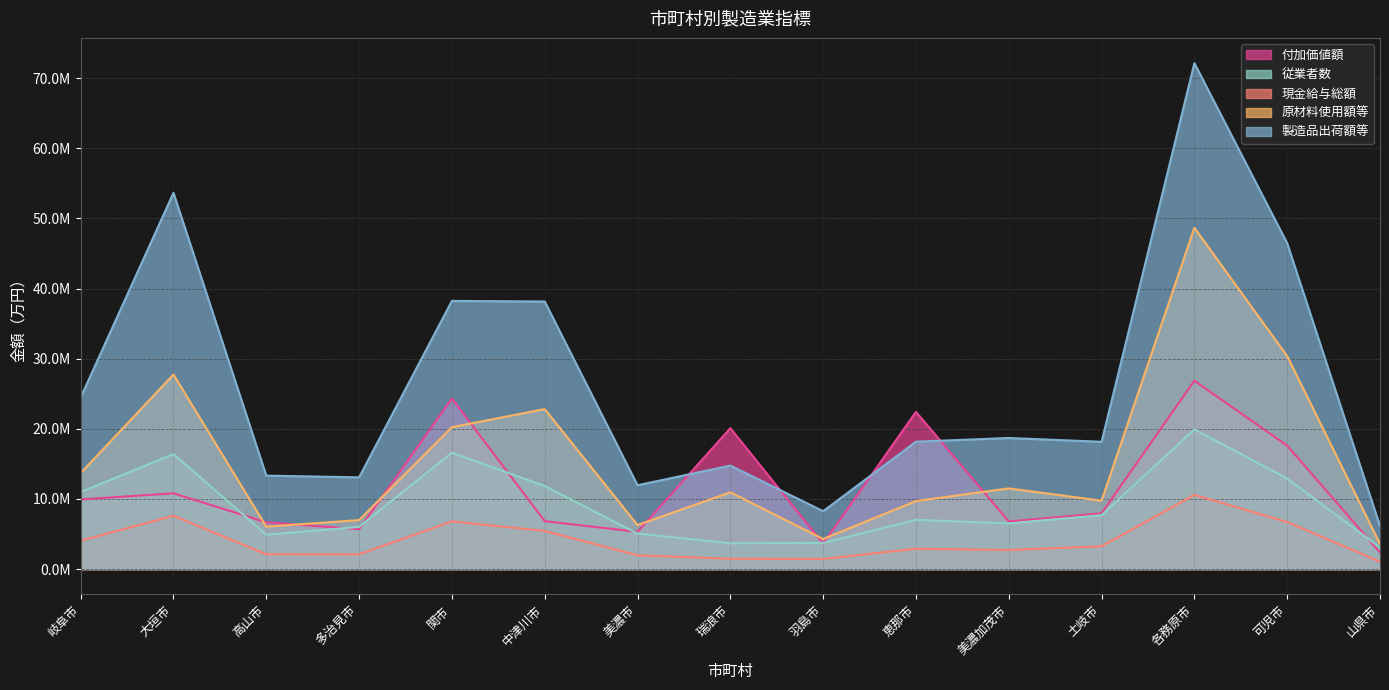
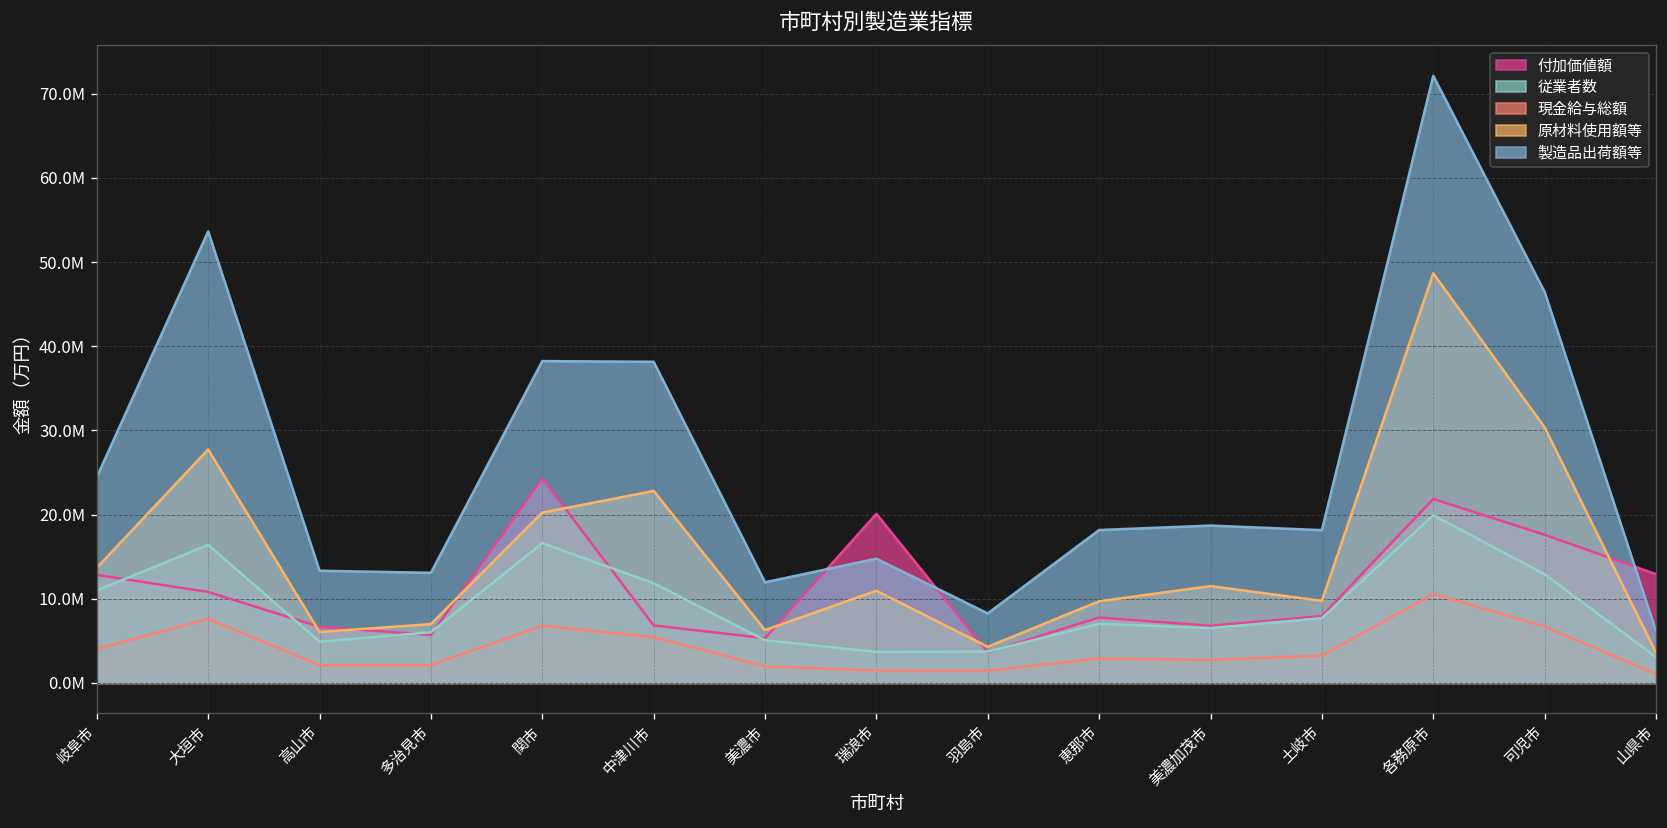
  {
    "付加価値額": {
-     "岐阜市": 10000000,
+     "岐阜市": 13000000,
      "大垣市": 11000000,
      "高山市": 7000000,
      "関市": 24000000,
      "中津川市": 7000000,
      "瑞浪市": 20000000,
-     "恵那市": 22000000,
-     "各務原市": 27000000,
+     "恵那市": 8000000,
+     "各務原市": 22000000,
      "可児市": 18000000,
-     "山県市": 2000000
+     "山県市": 13000000
    }
  }
